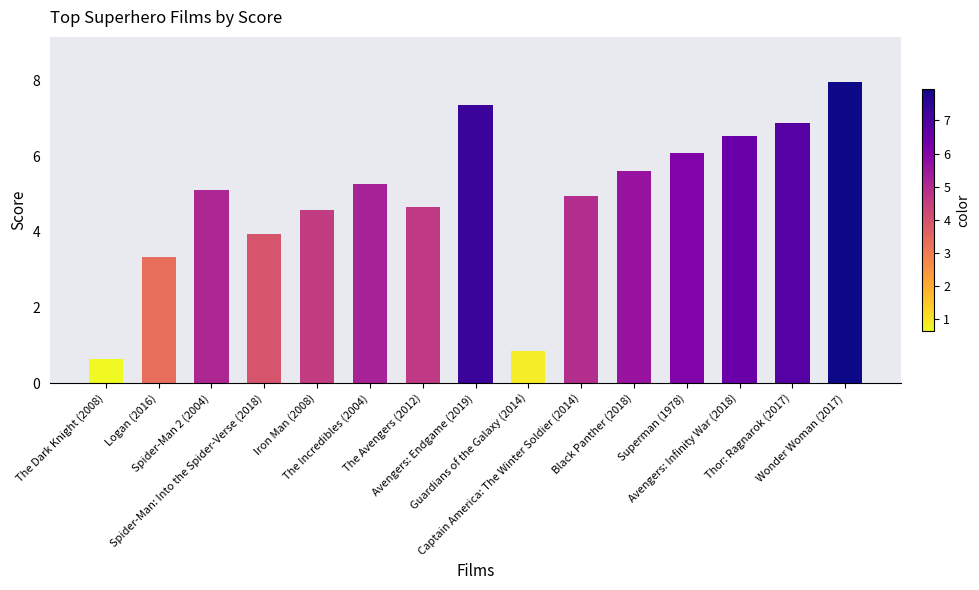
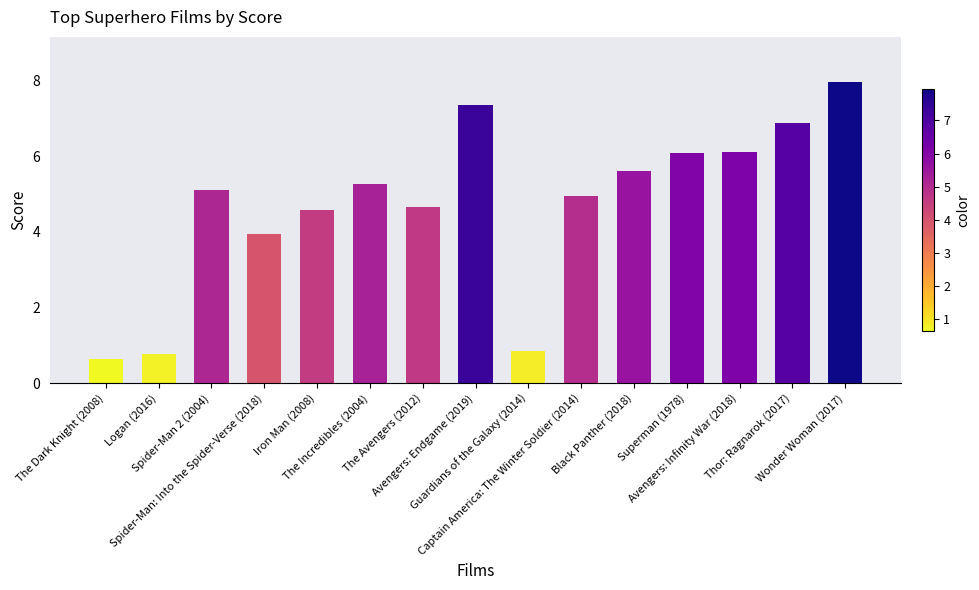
  {
    "The Dark Knight (2008)": 0.6,
-   "Logan (2016)": 3.3,
+   "Logan (2016)": 0.8,
    "Spider-Man 2 (2004)": 5.1,
    "Spider-Man: Into the Spider-Verse (2018)": 3.9,
    "Iron Man (2008)": 4.6,
    "The Incredibles (2004)": 5.3,
    "The Avengers (2012)": 4.6,
    "Avengers: Endgame (2019)": 7.3,
    "Guardians of the Galaxy (2014)": 0.9,
    "Captain America: The Winter Soldier (2014)": 4.9,
    "Black Panther (2018)": 5.6,
    "Superman (1978)": 6.1,
-   "Avengers: Infinity War (2018)": 6.5,
+   "Avengers: Infinity War (2018)": 6.1,
    "Thor: Ragnarok (2017)": 6.9,
    "Wonder Woman (2017)": 8.0
  }
